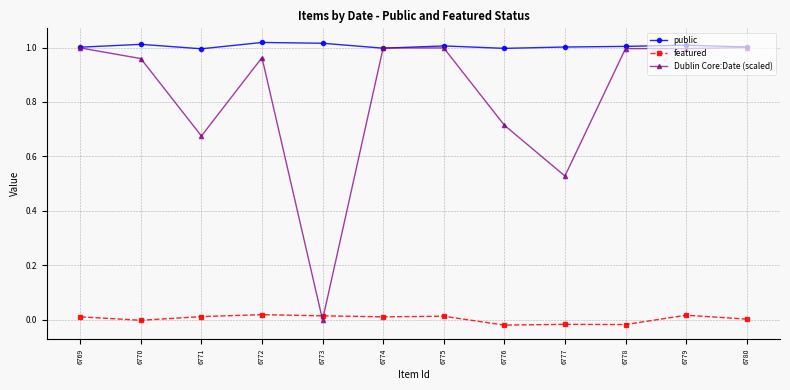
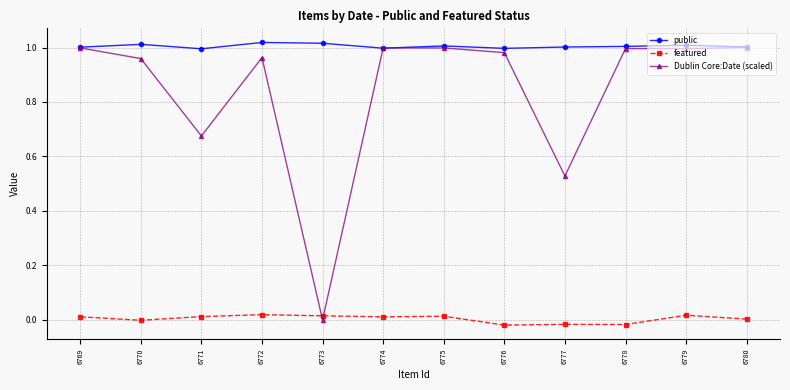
  {
    "public": {
      "6770": 1.01,
      "6771": 1.00,
      "6772": 1.02,
      "6773": 1.02,
      "6776": 1.00,
      "6777": 1.00
    },
    "featured": {
      "6769": 0.01,
      "6770": 0.00,
      "6771": 0.01,
      "6772": 0.02,
      "6773": 0.01,
      "6774": 0.01,
      "6775": 0.01,
      "6776": -0.02,
      "6777": -0.02,
      "6778": -0.02,
      "6779": 0.02,
      "6780": 0.00
    },
    "Dublin Core:Date (scaled)": {
      "6770": 0.96,
      "6771": 0.68,
      "6772": 0.96,
      "6773": 0.00,
-     "6776": 0.71,
+     "6776": 0.98,
      "6777": 0.53
    }
  }
